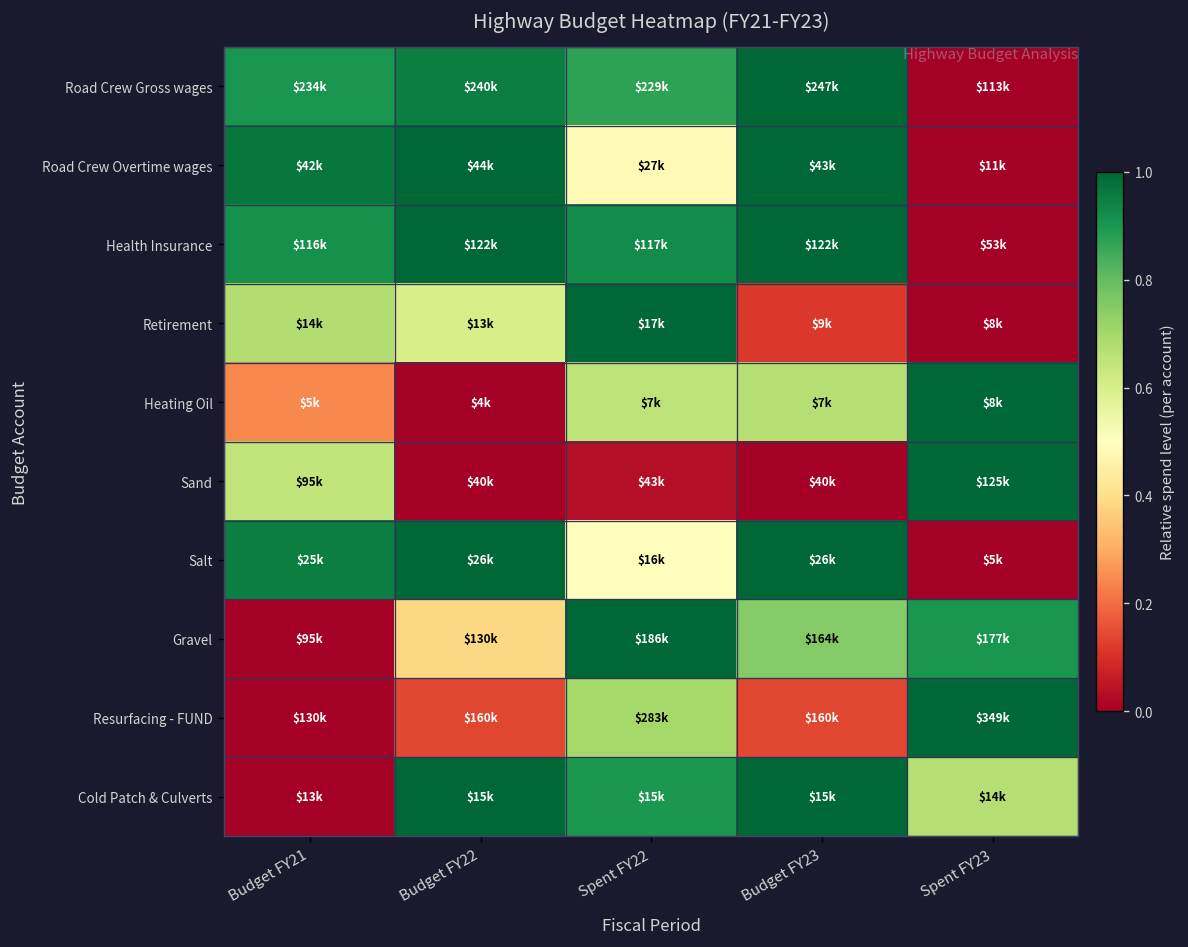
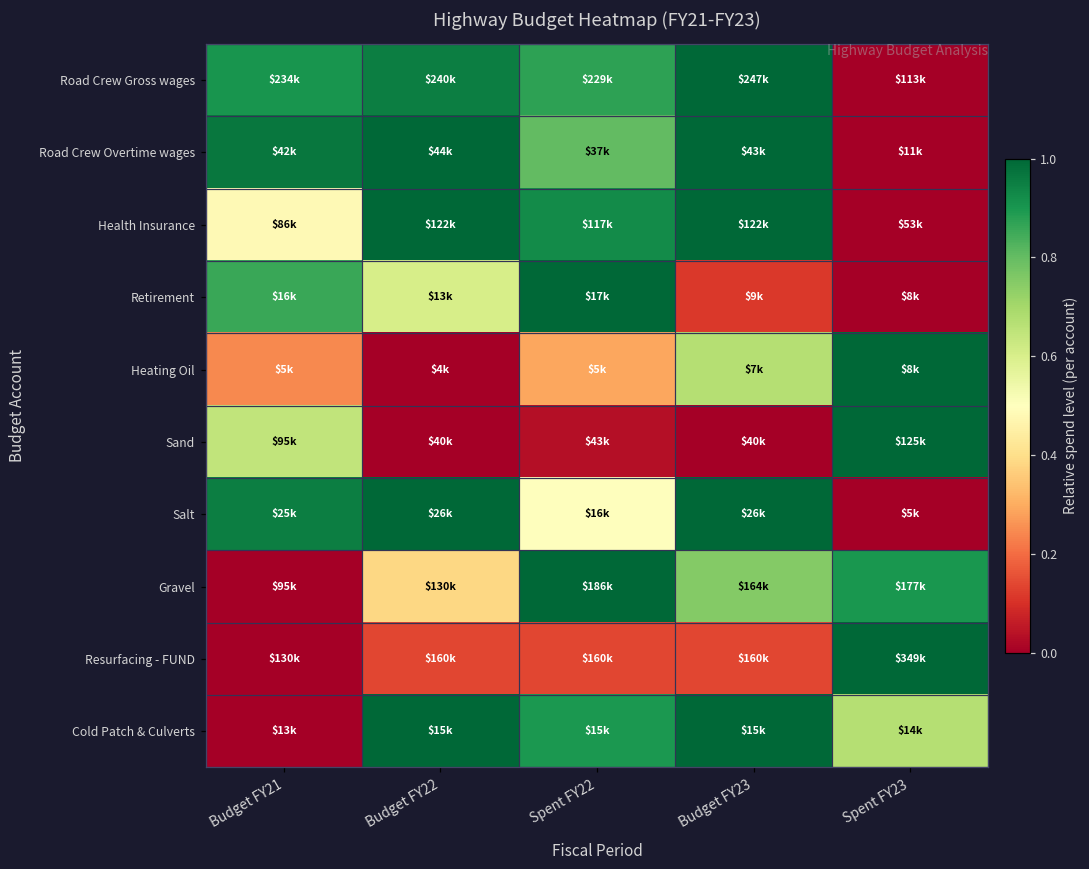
  {
    "Road Crew Gross wages": {
      "Budget FY21": "$234k",
      "Budget FY22": "$240k",
      "Spent FY22": "$229k",
      "Budget FY23": "$247k"
    },
    "Road Crew Overtime wages": {
      "Budget FY21": "$42k",
      "Budget FY22": "$44k",
-     "Spent FY22": "$27k",
+     "Spent FY22": "$37k",
      "Budget FY23": "$43k",
      "Spent FY23": "$11k"
    },
    "Health Insurance": {
-     "Budget FY21": "$116k",
+     "Budget FY21": "$86k",
      "Budget FY22": "$122k",
      "Spent FY22": "$117k",
      "Budget FY23": "$122k",
      "Spent FY23": "$53k"
    },
    "Retirement": {
-     "Budget FY21": "$14k",
+     "Budget FY21": "$16k",
      "Budget FY22": "$13k",
      "Spent FY22": "$17k",
      "Budget FY23": "$9k",
      "Spent FY23": "$8k"
    },
    "Heating Oil": {
      "Budget FY21": "$5k",
      "Budget FY22": "$4k",
-     "Spent FY22": "$7k",
+     "Spent FY22": "$5k",
      "Budget FY23": "$7k",
      "Spent FY23": "$8k"
    },
    "Sand": {
      "Budget FY21": "$95k",
      "Budget FY22": "$40k",
      "Spent FY22": "$43k",
      "Budget FY23": "$40k",
      "Spent FY23": "$125k"
    },
    "Salt": {
      "Budget FY21": "$25k",
      "Budget FY22": "$26k",
      "Spent FY22": "$16k",
      "Budget FY23": "$26k",
      "Spent FY23": "$5k"
    },
    "Gravel": {
      "Budget FY21": "$95k",
      "Budget FY22": "$130k",
      "Spent FY22": "$186k",
      "Budget FY23": "$164k",
      "Spent FY23": "$177k"
    },
    "Resurfacing - FUND": {
      "Budget FY21": "$130k",
      "Budget FY22": "$160k",
-     "Spent FY22": "$283k",
+     "Spent FY22": "$160k",
      "Budget FY23": "$160k",
      "Spent FY23": "$349k"
    },
    "Cold Patch & Culverts": {
      "Budget FY21": "$13k",
      "Budget FY22": "$15k",
      "Spent FY22": "$15k",
      "Budget FY23": "$15k",
      "Spent FY23": "$14k"
    }
  }
